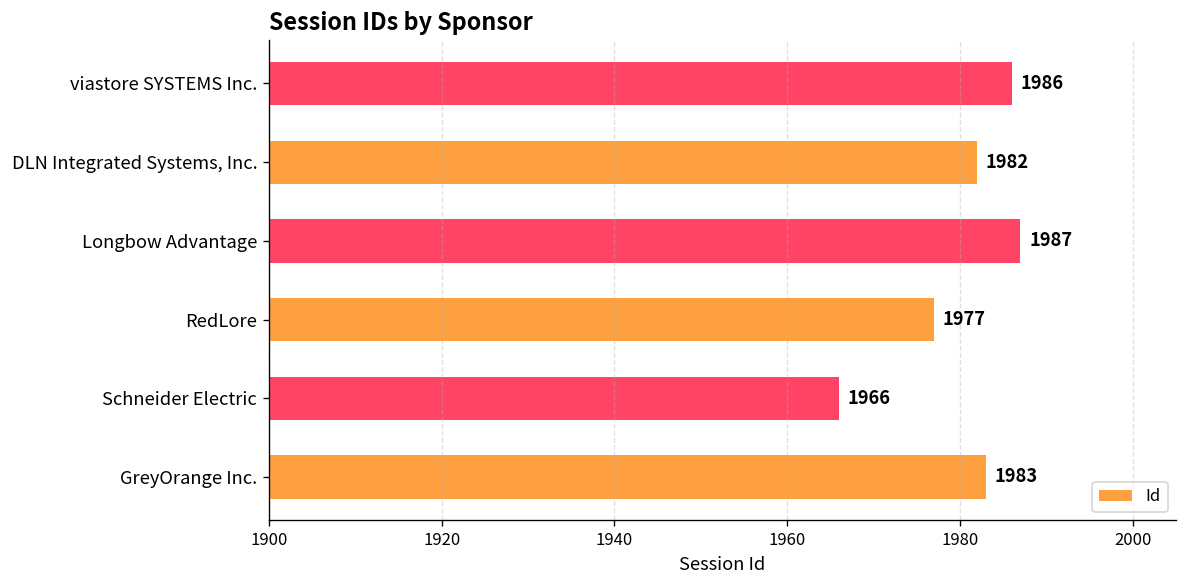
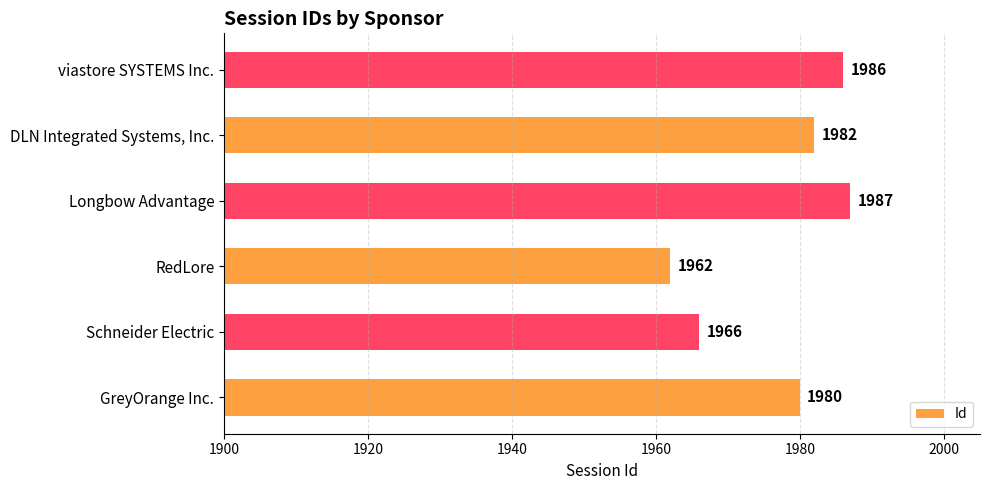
  {
    "viastore SYSTEMS Inc.": 1986,
    "DLN Integrated Systems, Inc.": 1982,
    "Longbow Advantage": 1987,
-   "RedLore": 1977,
+   "RedLore": 1962,
    "Schneider Electric": 1966,
-   "GreyOrange Inc.": 1983
+   "GreyOrange Inc.": 1980
  }
